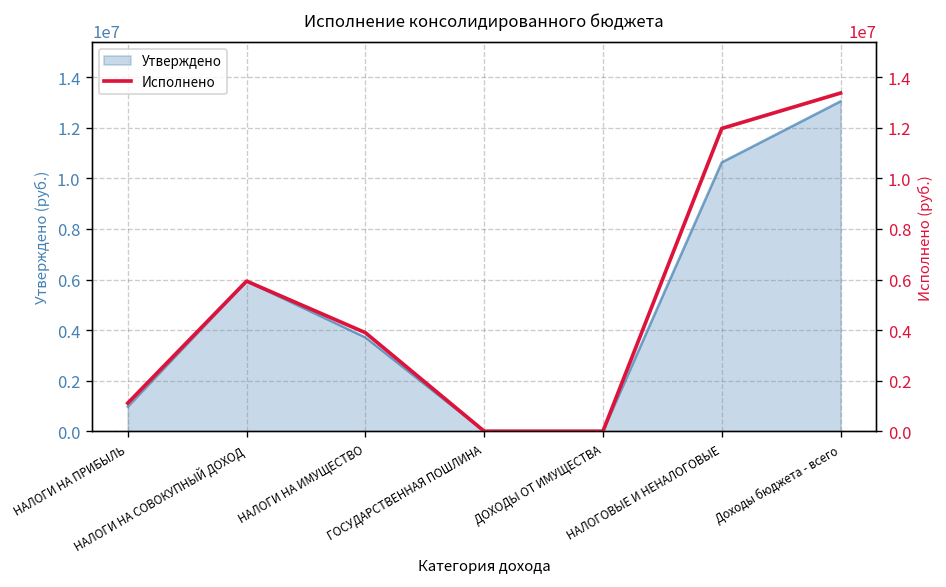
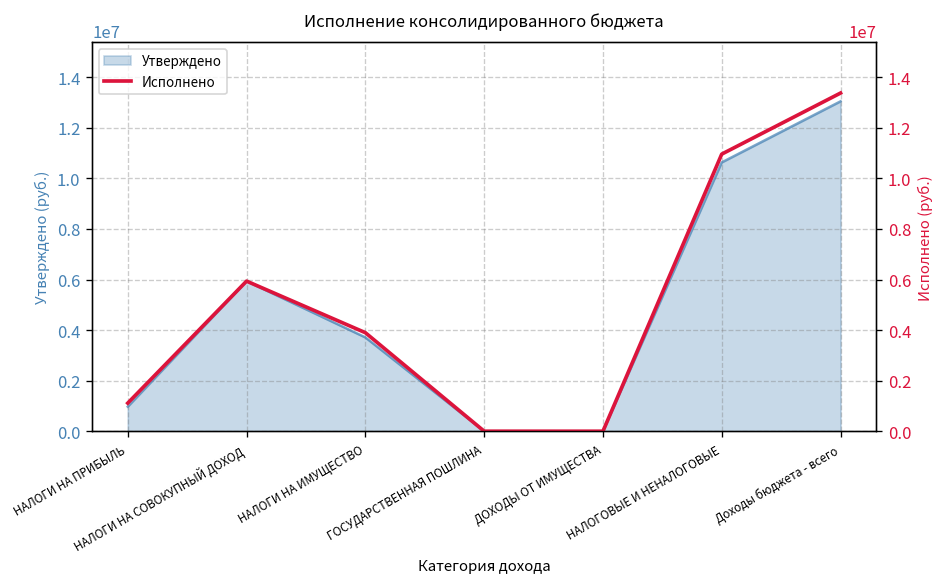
  {
    "Утверждено": {
      "НАЛОГИ НА ПРИБЫЛЬ": 1000000,
      "НАЛОГИ НА СОВОКУПНЫЙ ДОХОД": 5900000,
      "НАЛОГИ НА ИМУЩЕСТВО": 3700000,
      "ГОСУДАРСТВЕННАЯ ПОШЛИНА": 0,
      "ДОХОДЫ ОТ ИМУЩЕСТВА": 0,
      "НАЛОГОВЫЕ И НЕНАЛОГОВЫЕ": 10600000,
      "Доходы бюджета - всего": 13000000
    },
    "Исполнено": {
      "НАЛОГИ НА ПРИБЫЛЬ": 1100000,
      "НАЛОГИ НА СОВОКУПНЫЙ ДОХОД": 5900000,
      "НАЛОГИ НА ИМУЩЕСТВО": 3900000,
      "ГОСУДАРСТВЕННАЯ ПОШЛИНА": 0,
      "ДОХОДЫ ОТ ИМУЩЕСТВА": 0,
-     "НАЛОГОВЫЕ И НЕНАЛОГОВЫЕ": 12000000,
+     "НАЛОГОВЫЕ И НЕНАЛОГОВЫЕ": 11000000,
      "Доходы бюджета - всего": 13400000
    }
  }
